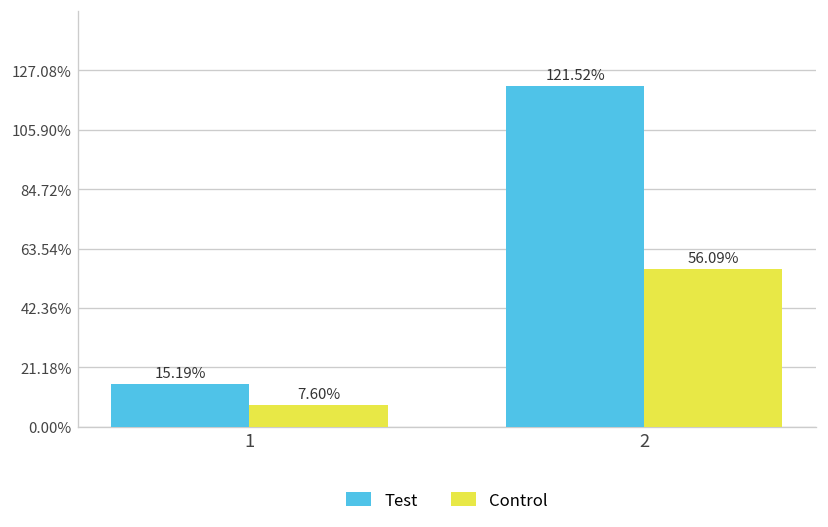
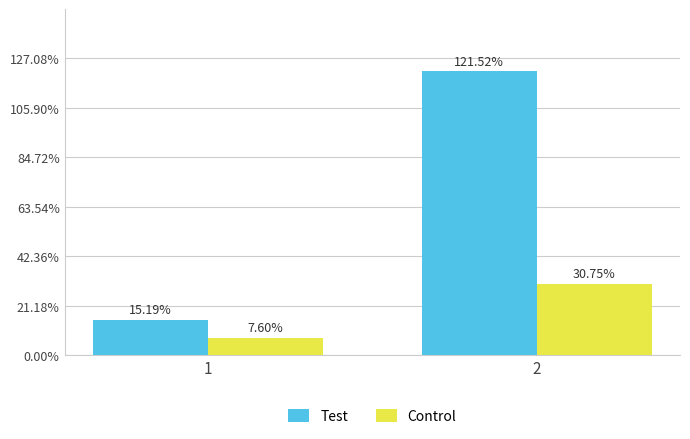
  {
    "Test": {
      "1": "15.19%",
      "2": "121.52%"
    },
    "Control": {
      "1": "7.60%",
-     "2": "56.09%"
+     "2": "30.75%"
    }
  }
